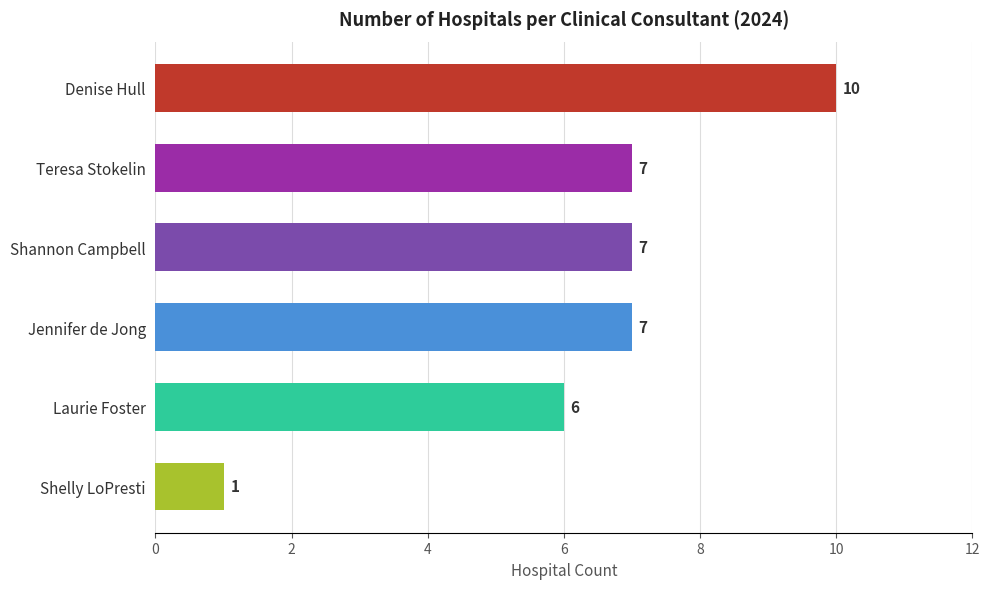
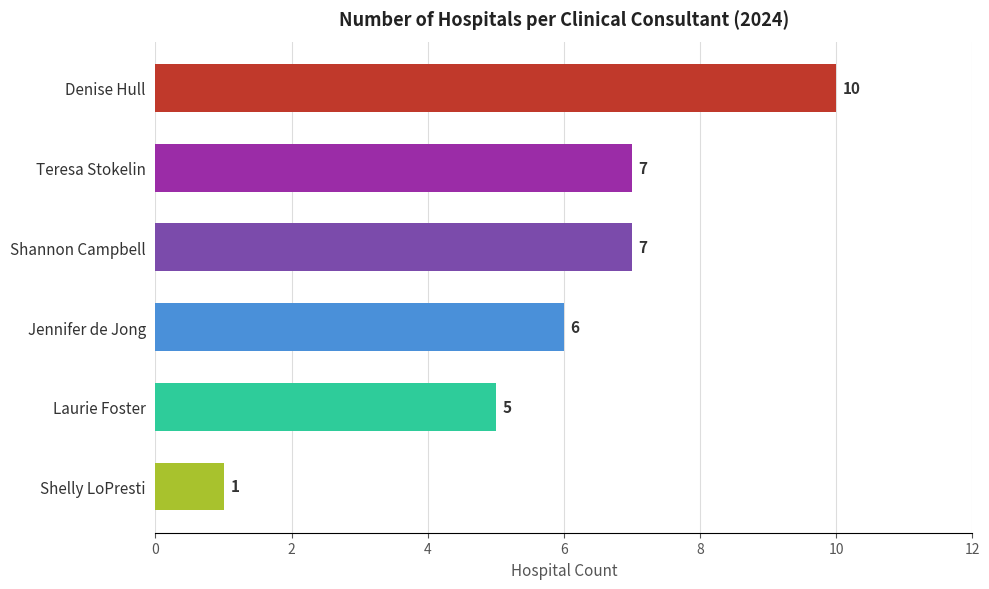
  {
    "Denise Hull": 10,
    "Teresa Stokelin": 7,
    "Shannon Campbell": 7,
-   "Jennifer de Jong": 7,
-   "Laurie Foster": 6,
+   "Jennifer de Jong": 6,
+   "Laurie Foster": 5,
    "Shelly LoPresti": 1
  }
